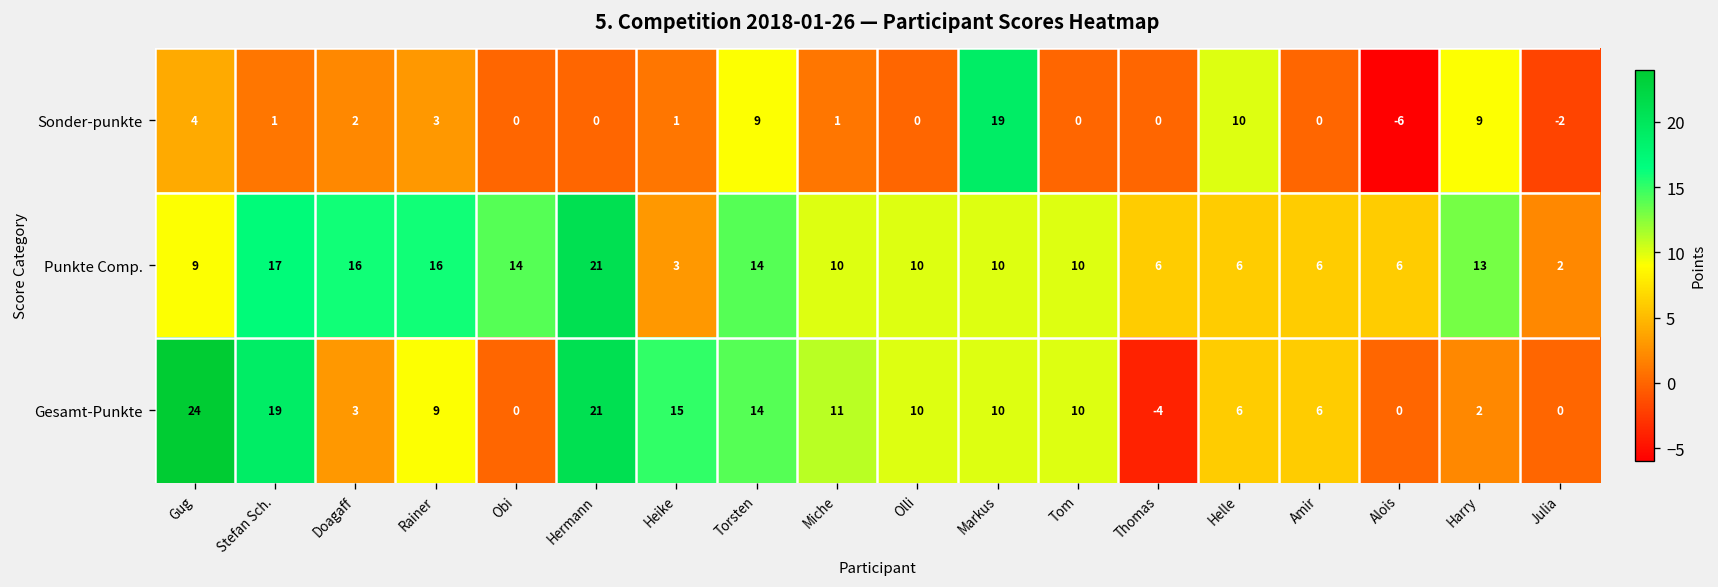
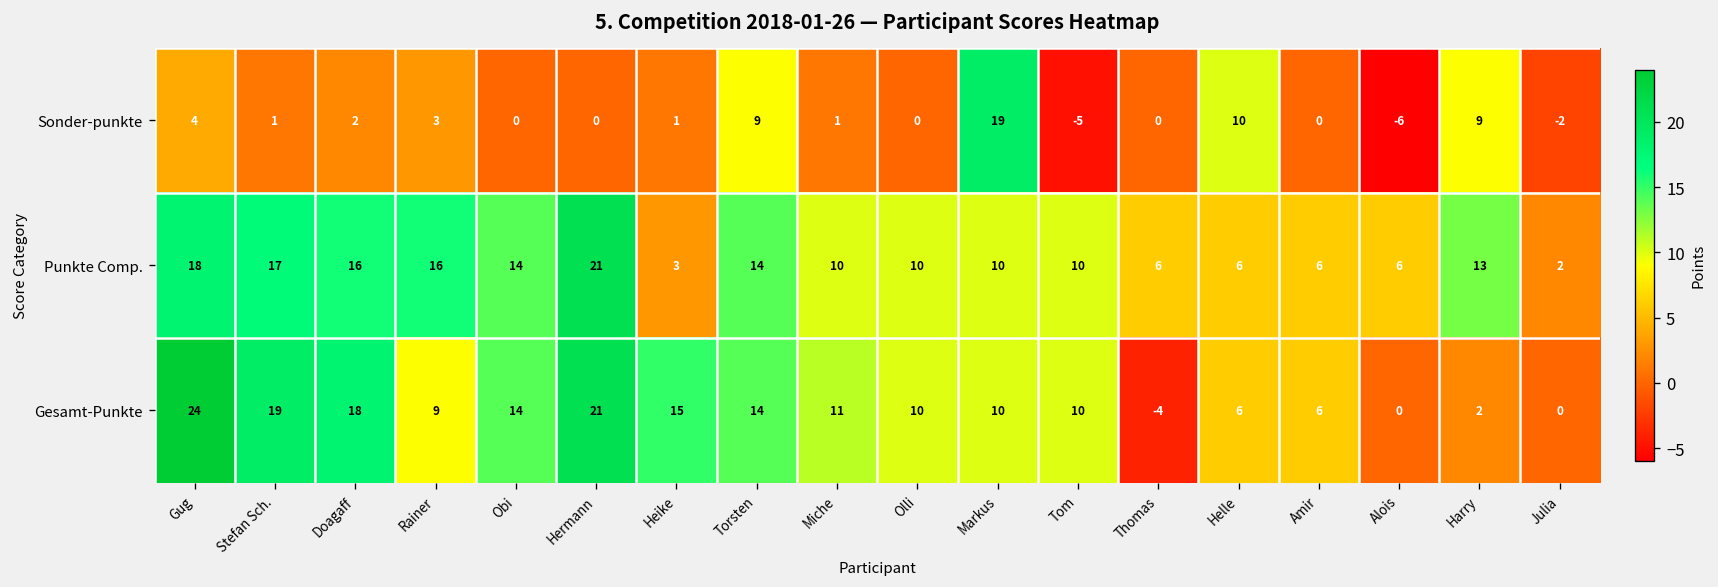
  {
    "Sonder-punkte": {
      "Gug": 4,
      "Stefan Sch.": 1,
      "Doagaff": 2,
      "Rainer": 3,
      "Obi": 0,
      "Hermann": 0,
      "Heike": 1,
      "Torsten": 9,
      "Miche": 1,
      "Olli": 0,
      "Markus": 19,
-     "Tom": 0,
+     "Tom": -5,
      "Thomas": 0,
      "Helle": 10,
      "Amir": 0,
      "Alois": -6,
      "Harry": 9,
      "Julia": -2
    },
    "Punkte Comp.": {
-     "Gug": 9,
+     "Gug": 18,
      "Stefan Sch.": 17,
      "Doagaff": 16,
      "Rainer": 16,
      "Obi": 14,
      "Hermann": 21,
      "Heike": 3,
      "Torsten": 14,
      "Miche": 10,
      "Olli": 10,
      "Markus": 10,
      "Tom": 10,
      "Thomas": 6,
      "Helle": 6,
      "Amir": 6,
      "Alois": 6,
      "Harry": 13,
      "Julia": 2
    },
    "Gesamt-Punkte": {
      "Gug": 24,
      "Stefan Sch.": 19,
-     "Doagaff": 3,
+     "Doagaff": 18,
      "Rainer": 9,
-     "Obi": 0,
+     "Obi": 14,
      "Hermann": 21,
      "Heike": 15,
      "Torsten": 14,
      "Miche": 11,
      "Olli": 10,
      "Markus": 10,
      "Tom": 10,
      "Thomas": -4,
      "Helle": 6,
      "Amir": 6,
      "Alois": 0,
      "Harry": 2,
      "Julia": 0
    }
  }
